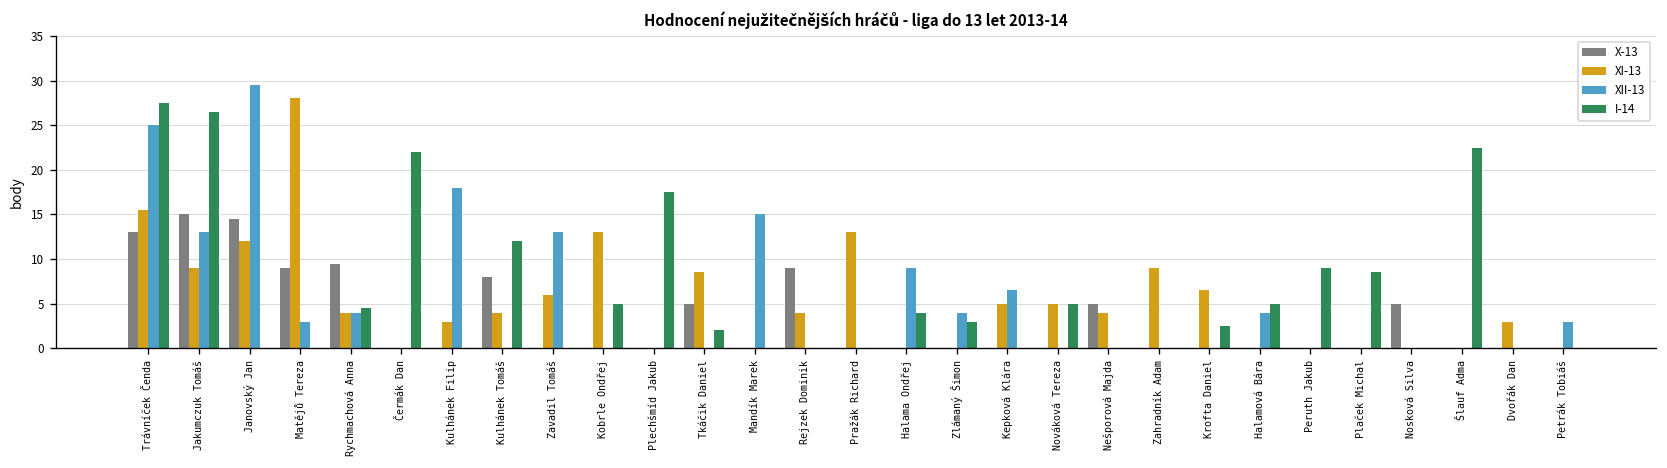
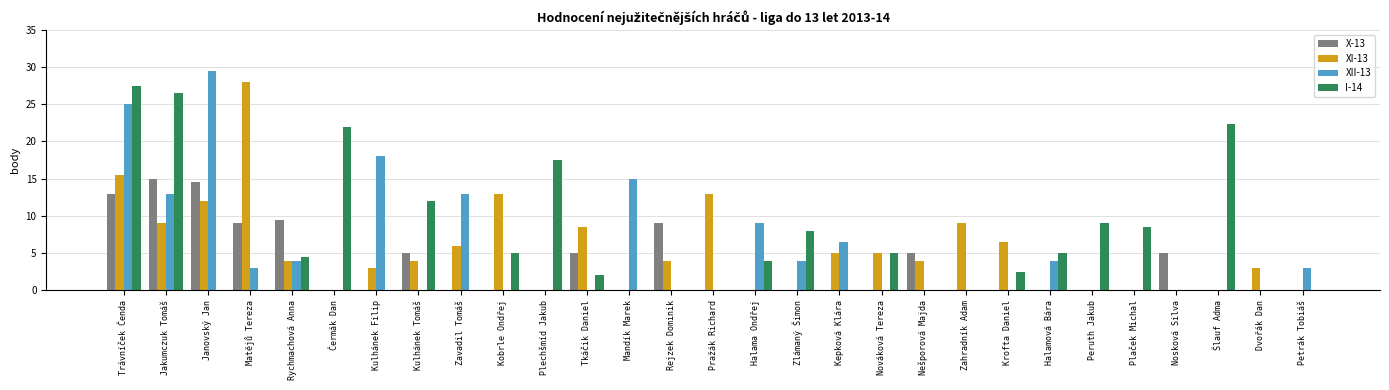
  {
    "X-13": {
      "Trávníček Čenda": 13,
      "Jakumczuk Tomáš": 15,
      "Janovský Jan": 15,
      "Matějů Tereza": 9,
      "Rychmachová Anna": 10,
      "Čermák Dan": 0,
      "Kulhánek Filip": 0,
-     "Kulhánek Tomáš": 8,
+     "Kulhánek Tomáš": 5,
      "Zavadil Tomáš": 0,
      "Kobrle Ondřej": 0,
      "Plechšmíd Jakub": 0,
      "Tkáčik Daniel": 5,
      "Mandík Marek": 0,
      "Rejzek Dominik": 9,
      "Pražák Richard": 0,
      "Halama Ondřej": 0,
      "Zlámaný Šimon": 0,
      "Kepková Klára": 0,
      "Nováková Tereza": 0,
      "Nešporová Majda": 5,
      "Zahradník Adam": 0,
      "Krofta Daniel": 0,
      "Halamová Bára": 0,
      "Peruth Jakub": 0,
      "Plaček Michal": 0,
      "Nosková Silva": 5,
      "Šlauf Adma": 0,
      "Dvořák Dan": 0,
      "Petrák Tobiáš": 0
    },
    "XI-13": {
      "Trávníček Čenda": 16,
      "Jakumczuk Tomáš": 9,
      "Janovský Jan": 12,
      "Matějů Tereza": 28,
      "Rychmachová Anna": 4,
      "Čermák Dan": 0,
      "Kulhánek Filip": 3,
      "Kulhánek Tomáš": 4,
      "Zavadil Tomáš": 6,
      "Kobrle Ondřej": 13,
      "Plechšmíd Jakub": 0,
      "Tkáčik Daniel": 9,
      "Mandík Marek": 0,
      "Rejzek Dominik": 4,
      "Pražák Richard": 13,
      "Halama Ondřej": 0,
      "Zlámaný Šimon": 0,
      "Kepková Klára": 5,
      "Nováková Tereza": 5,
      "Nešporová Majda": 4,
      "Zahradník Adam": 9,
      "Krofta Daniel": 7,
      "Halamová Bára": 0,
      "Peruth Jakub": 0,
      "Plaček Michal": 0,
      "Nosková Silva": 0,
      "Šlauf Adma": 0,
      "Dvořák Dan": 3,
      "Petrák Tobiáš": 0
    },
    "XII-13": {
      "Trávníček Čenda": 25,
      "Jakumczuk Tomáš": 13,
      "Janovský Jan": 30,
      "Matějů Tereza": 3,
      "Rychmachová Anna": 4,
      "Čermák Dan": 0,
      "Kulhánek Filip": 18,
      "Kulhánek Tomáš": 0,
      "Zavadil Tomáš": 13,
      "Kobrle Ondřej": 0,
      "Plechšmíd Jakub": 0,
      "Tkáčik Daniel": 0,
      "Mandík Marek": 15,
      "Rejzek Dominik": 0,
      "Pražák Richard": 0,
      "Halama Ondřej": 9,
      "Zlámaný Šimon": 4,
      "Kepková Klára": 7,
      "Nováková Tereza": 0,
      "Nešporová Majda": 0,
      "Zahradník Adam": 0,
      "Krofta Daniel": 0,
      "Halamová Bára": 4,
      "Peruth Jakub": 0,
      "Plaček Michal": 0,
      "Nosková Silva": 0,
      "Šlauf Adma": 0,
      "Dvořák Dan": 0,
      "Petrák Tobiáš": 3
    },
    "I-14": {
      "Trávníček Čenda": 28,
      "Jakumczuk Tomáš": 27,
      "Janovský Jan": 0,
      "Matějů Tereza": 0,
      "Rychmachová Anna": 5,
      "Čermák Dan": 22,
      "Kulhánek Filip": 0,
      "Kulhánek Tomáš": 12,
      "Zavadil Tomáš": 0,
      "Kobrle Ondřej": 5,
      "Plechšmíd Jakub": 18,
      "Tkáčik Daniel": 2,
      "Mandík Marek": 0,
      "Rejzek Dominik": 0,
      "Pražák Richard": 0,
      "Halama Ondřej": 4,
-     "Zlámaný Šimon": 3,
+     "Zlámaný Šimon": 8,
      "Kepková Klára": 0,
      "Nováková Tereza": 5,
      "Nešporová Majda": 0,
      "Zahradník Adam": 0,
      "Krofta Daniel": 3,
      "Halamová Bára": 5,
      "Peruth Jakub": 9,
      "Plaček Michal": 9,
      "Nosková Silva": 0,
      "Šlauf Adma": 22,
      "Dvořák Dan": 0,
      "Petrák Tobiáš": 0
    }
  }
